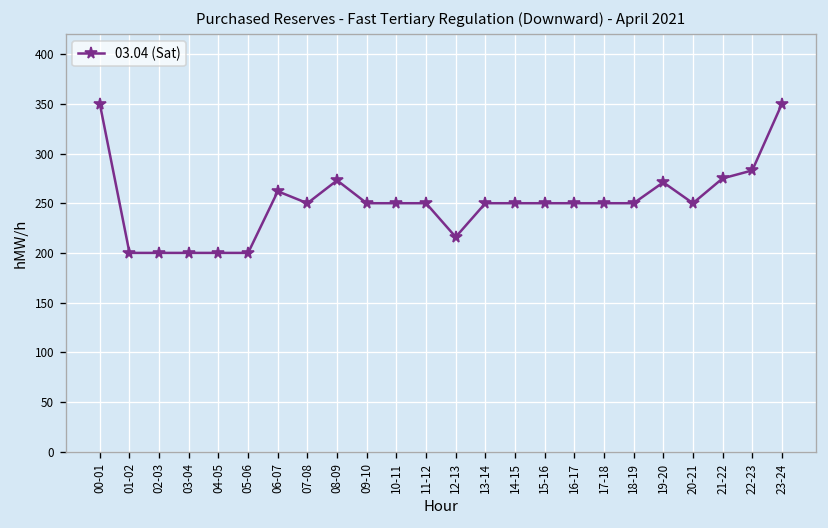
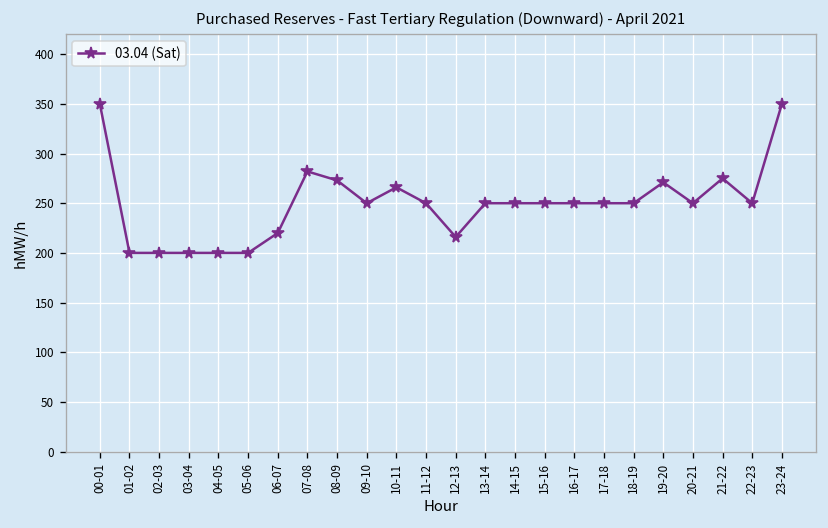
  {
    "00-01": 350,
    "01-02": 200,
    "02-03": 200,
    "03-04": 200,
    "04-05": 200,
    "05-06": 200,
-   "06-07": 260,
-   "07-08": 250,
+   "06-07": 220,
+   "07-08": 280,
    "08-09": 270,
    "09-10": 250,
-   "10-11": 250,
+   "10-11": 270,
    "11-12": 250,
    "12-13": 220,
    "13-14": 250,
    "14-15": 250,
    "15-16": 250,
    "16-17": 250,
    "17-18": 250,
    "18-19": 250,
    "19-20": 270,
    "20-21": 250,
    "21-22": 280,
-   "22-23": 280,
+   "22-23": 250,
    "23-24": 350
  }
